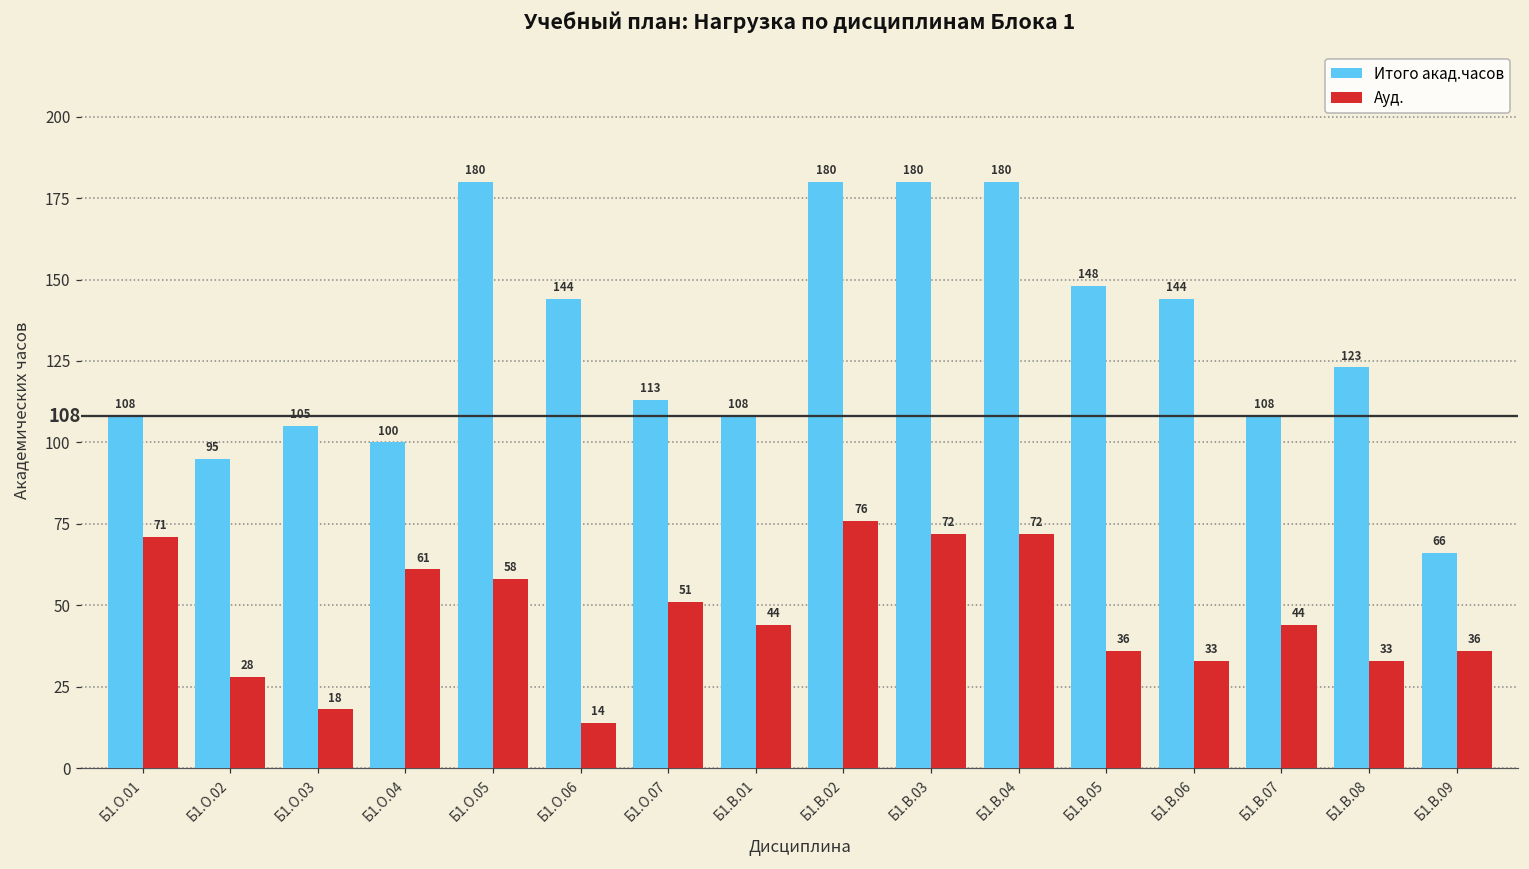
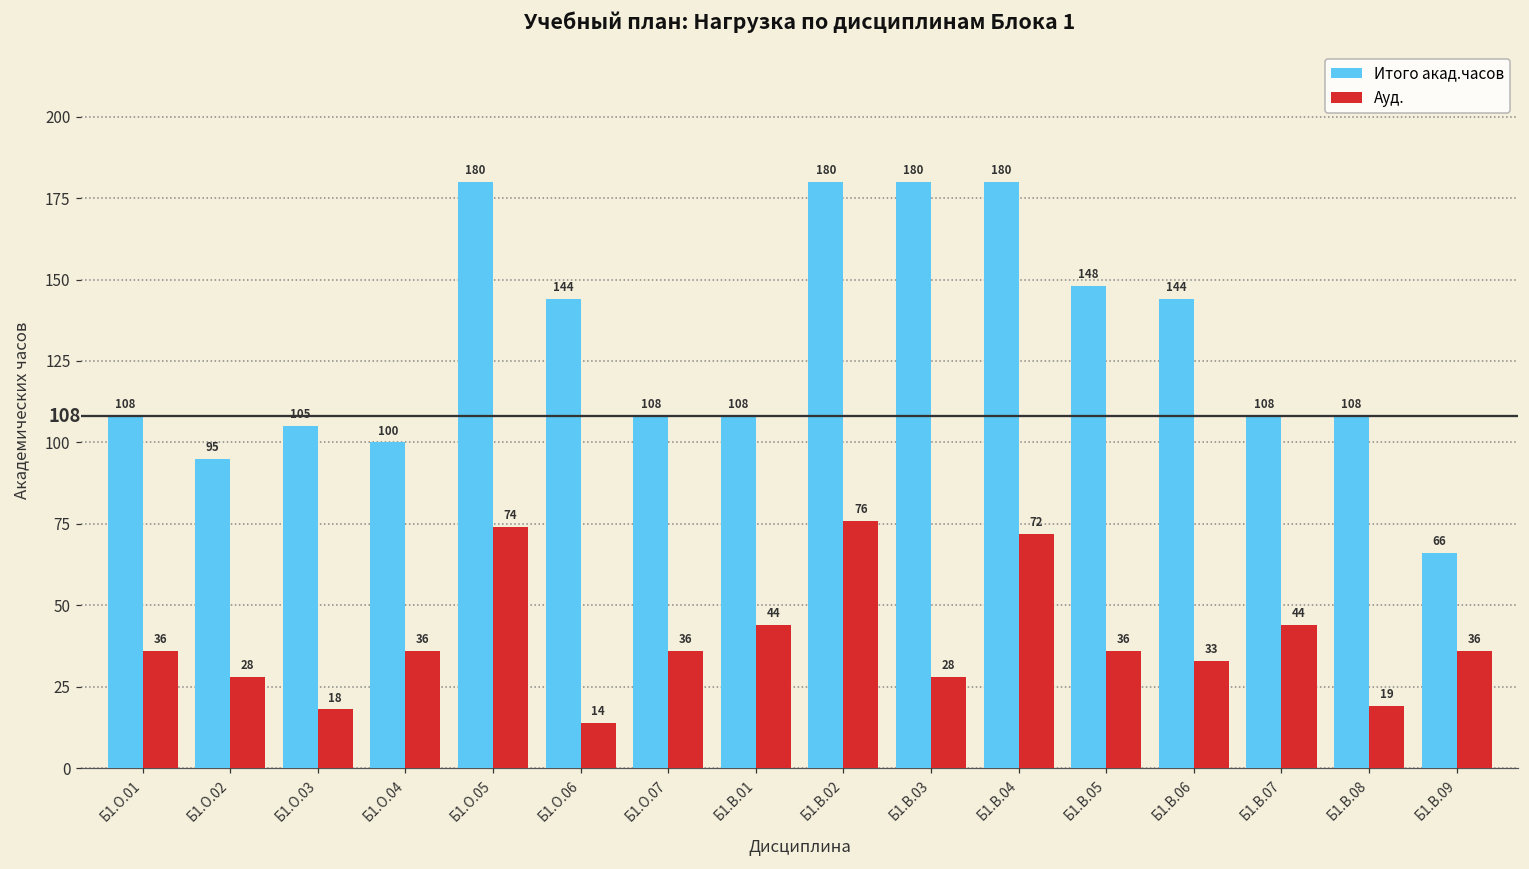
  {
    "Итого акад.часов": {
      "Б1.О.01": 108,
      "Б1.О.02": 95,
      "Б1.О.03": 105,
      "Б1.О.04": 100,
      "Б1.О.05": 180,
      "Б1.О.06": 144,
-     "Б1.О.07": 113,
+     "Б1.О.07": 108,
      "Б1.В.01": 108,
      "Б1.В.02": 180,
      "Б1.В.03": 180,
      "Б1.В.04": 180,
      "Б1.В.05": 148,
      "Б1.В.06": 144,
      "Б1.В.07": 108,
-     "Б1.В.08": 123,
+     "Б1.В.08": 108,
      "Б1.В.09": 66
    },
    "Ауд.": {
-     "Б1.О.01": 71,
+     "Б1.О.01": 36,
      "Б1.О.02": 28,
      "Б1.О.03": 18,
-     "Б1.О.04": 61,
-     "Б1.О.05": 58,
+     "Б1.О.04": 36,
+     "Б1.О.05": 74,
      "Б1.О.06": 14,
-     "Б1.О.07": 51,
+     "Б1.О.07": 36,
      "Б1.В.01": 44,
      "Б1.В.02": 76,
-     "Б1.В.03": 72,
+     "Б1.В.03": 28,
      "Б1.В.04": 72,
      "Б1.В.05": 36,
      "Б1.В.06": 33,
      "Б1.В.07": 44,
-     "Б1.В.08": 33,
+     "Б1.В.08": 19,
      "Б1.В.09": 36
    }
  }
